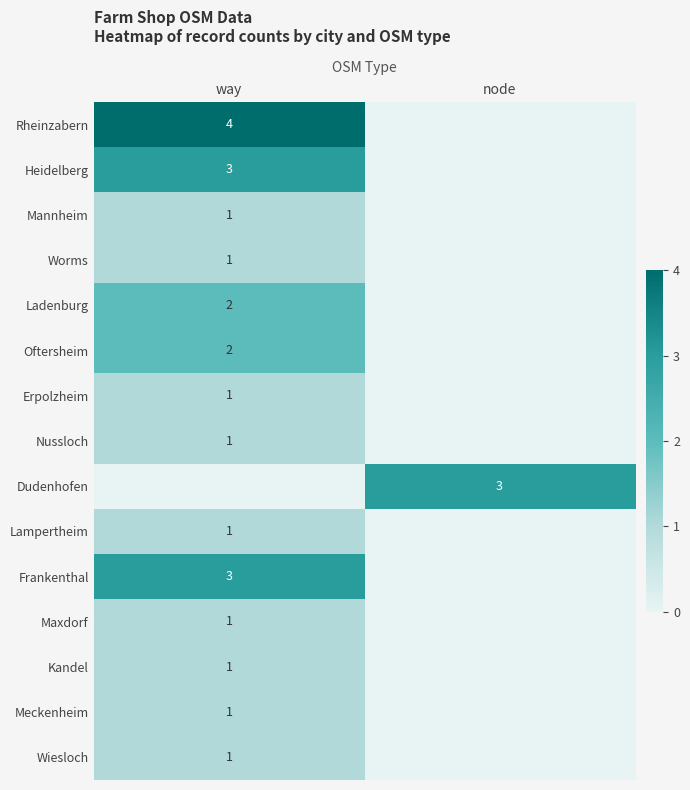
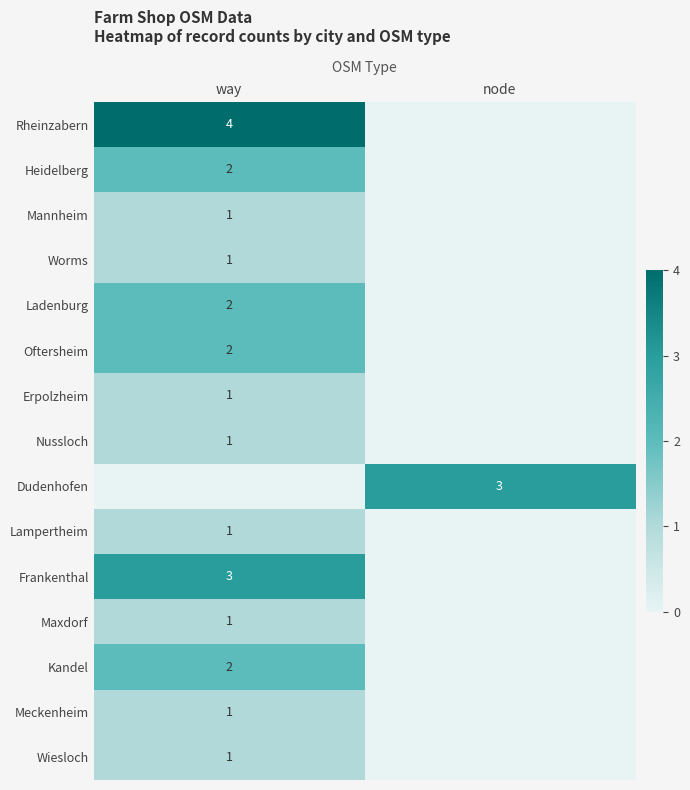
  {
    "Rheinzabern": {
      "way": 4
    },
    "Heidelberg": {
-     "way": 3
+     "way": 2
    },
    "Mannheim": {
      "way": 1
    },
    "Worms": {
      "way": 1
    },
    "Ladenburg": {
      "way": 2
    },
    "Oftersheim": {
      "way": 2
    },
    "Erpolzheim": {
      "way": 1
    },
    "Nussloch": {
      "way": 1
    },
    "Dudenhofen": {
      "node": 3
    },
    "Lampertheim": {
      "way": 1
    },
    "Frankenthal": {
      "way": 3
    },
    "Maxdorf": {
      "way": 1
    },
    "Kandel": {
-     "way": 1
+     "way": 2
    },
    "Meckenheim": {
      "way": 1
    },
    "Wiesloch": {
      "way": 1
    }
  }
